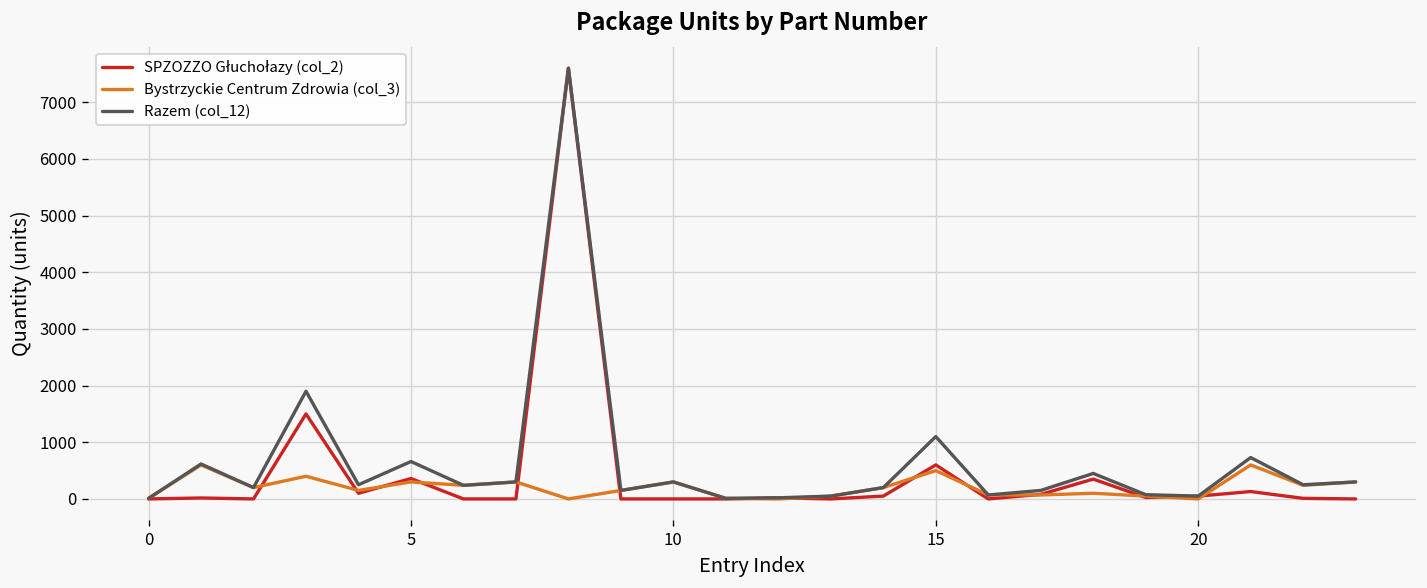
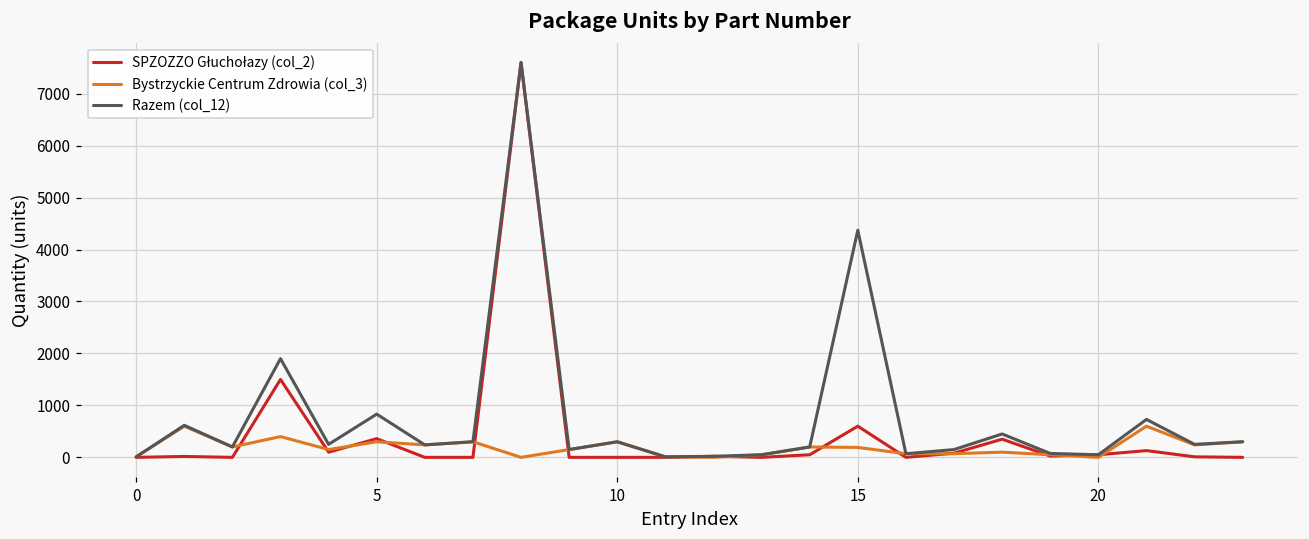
  {
    "SPZOZZO Głuchołazy (col_2)": {
      "5": 400,
      "10": 0,
      "15": 600
    },
    "Bystrzyckie Centrum Zdrowia (col_3)": {
      "5": 300,
-     "15": 500
+     "15": 200
    },
    "Razem (col_12)": {
-     "5": 700,
-     "15": 1100
+     "5": 800,
+     "15": 4400
    }
  }
